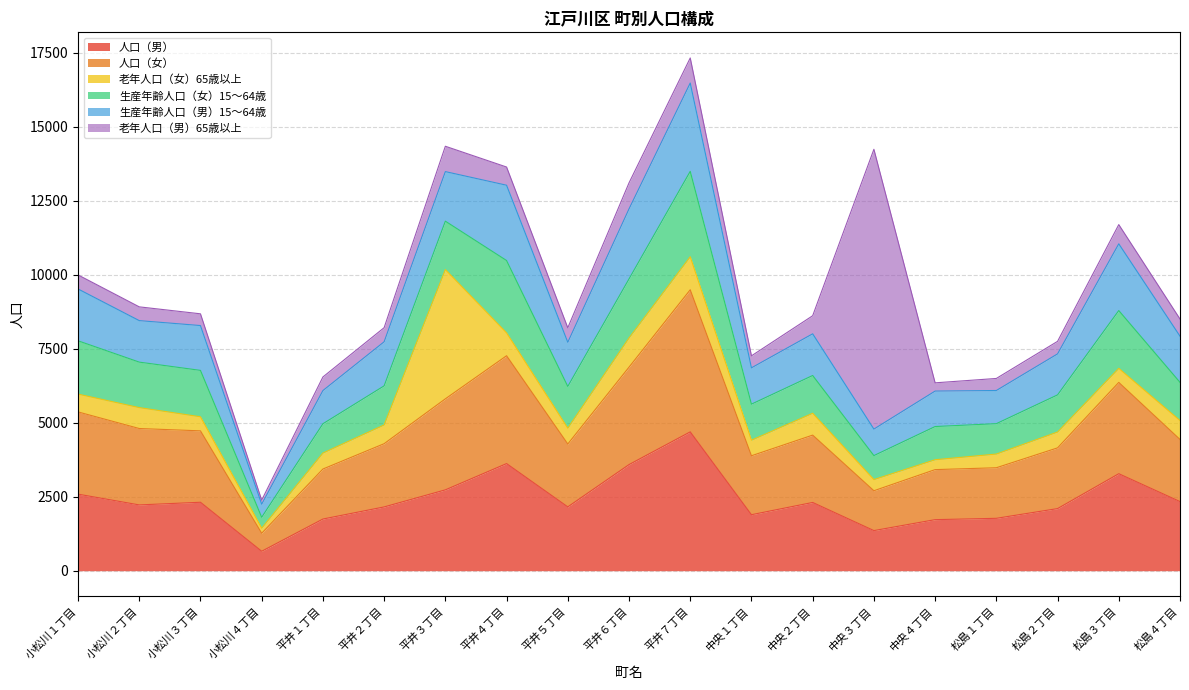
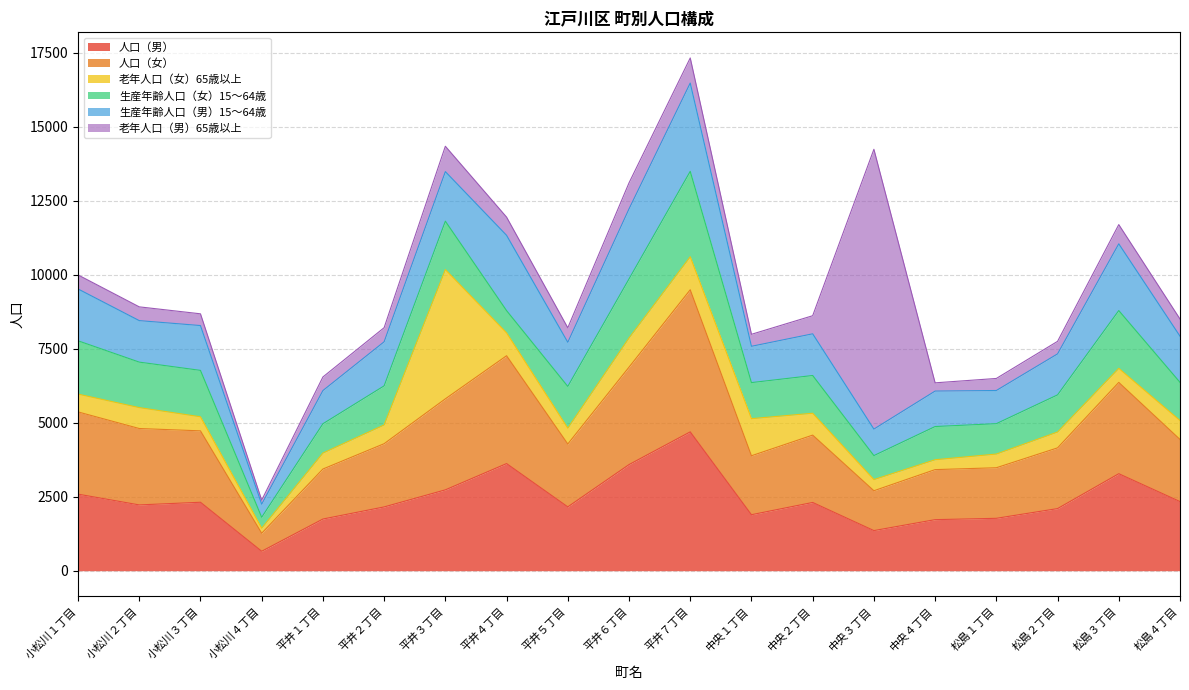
  {
    "老年人口（女）65歳以上": {
      "小松川１丁目": 600,
      "小松川２丁目": 700,
      "小松川３丁目": 500,
      "小松川４丁目": 200,
      "平井１丁目": 500,
      "平井２丁目": 600,
      "平井３丁目": 4400,
      "平井４丁目": 800,
      "平井５丁目": 500,
      "平井６丁目": 1000,
      "平井７丁目": 1100,
-     "中央１丁目": 500,
+     "中央１丁目": 1300,
      "中央２丁目": 700,
      "中央３丁目": 400,
      "中央４丁目": 300,
      "松島１丁目": 500,
      "松島２丁目": 500,
      "松島３丁目": 500,
      "松島４丁目": 600
    },
    "生産年齢人口（女）15～64歳": {
      "小松川１丁目": 1800,
      "小松川２丁目": 1500,
      "小松川３丁目": 1600,
      "小松川４丁目": 400,
      "平井１丁目": 1000,
      "平井２丁目": 1300,
      "平井３丁目": 1600,
-     "平井４丁目": 2400,
+     "平井４丁目": 800,
      "平井５丁目": 1400,
      "平井６丁目": 2000,
      "平井７丁目": 2900,
      "中央１丁目": 1200,
      "中央２丁目": 1300,
      "中央３丁目": 800,
      "中央４丁目": 1100,
      "松島１丁目": 1000,
      "松島２丁目": 1300,
      "松島３丁目": 2000,
      "松島４丁目": 1300
    },
    "生産年齢人口（男）15～64歳": {
      "小松川１丁目": 1800,
      "小松川２丁目": 1400,
      "小松川３丁目": 1500,
      "小松川４丁目": 400,
      "平井１丁目": 1100,
      "平井２丁目": 1500,
      "平井３丁目": 1700,
      "平井４丁目": 2500,
      "平井５丁目": 1500,
      "平井６丁目": 2400,
      "平井７丁目": 3000,
      "中央１丁目": 1200,
      "中央２丁目": 1400,
      "中央３丁目": 900,
      "中央４丁目": 1200,
      "松島１丁目": 1100,
      "松島２丁目": 1400,
      "松島３丁目": 2300,
      "松島４丁目": 1600
    },
    "老年人口（男）65歳以上": {
      "小松川１丁目": 500,
      "小松川２丁目": 500,
      "小松川３丁目": 400,
      "小松川４丁目": 100,
      "平井１丁目": 500,
      "平井２丁目": 500,
      "平井３丁目": 900,
      "平井４丁目": 600,
      "平井５丁目": 500,
      "平井６丁目": 900,
      "平井７丁目": 800,
      "中央１丁目": 400,
      "中央２丁目": 600,
      "中央３丁目": 9500,
      "中央４丁目": 300,
      "松島１丁目": 400,
      "松島２丁目": 400,
      "松島３丁目": 600,
      "松島４丁目": 600
    }
  }
